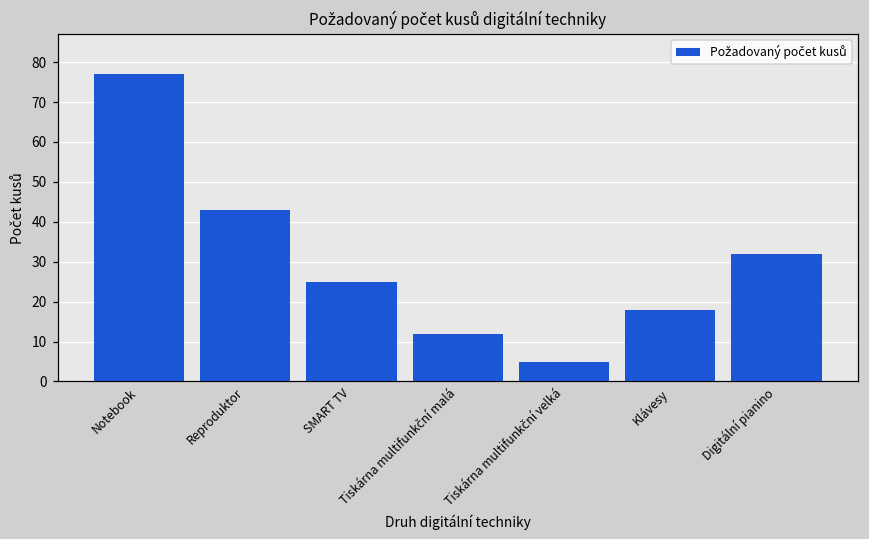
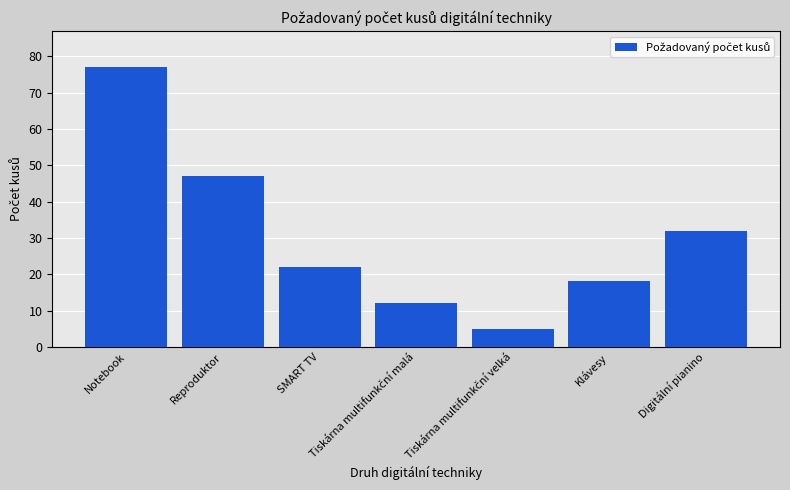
  {
    "Notebook": 77,
-   "Reproduktor": 43,
-   "SMART TV": 25,
+   "Reproduktor": 47,
+   "SMART TV": 22,
    "Tiskárna multifunkční malá": 12,
    "Tiskárna multifunkční velká": 5,
    "Klávesy": 18,
    "Digitální pianino": 32
  }
